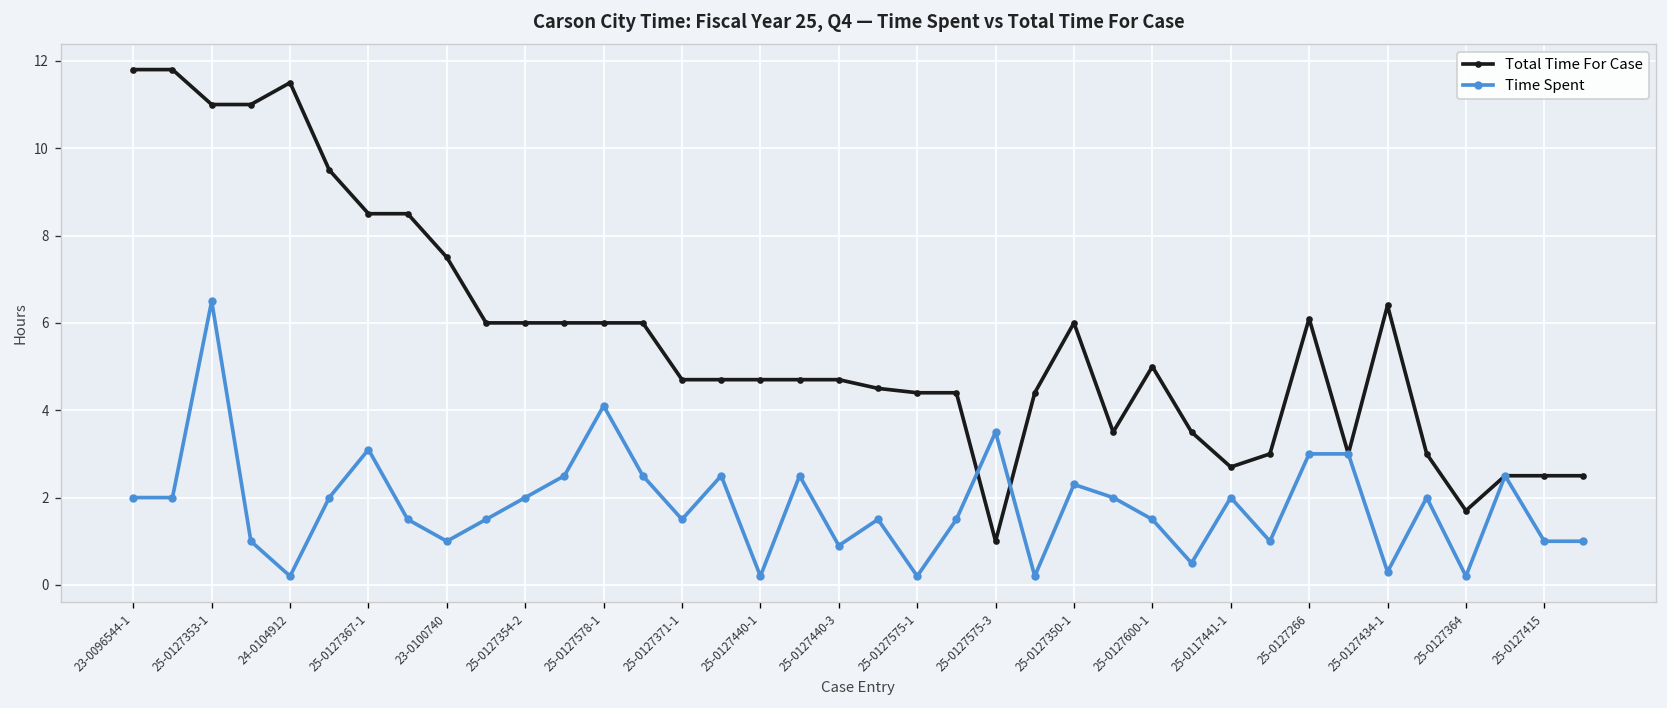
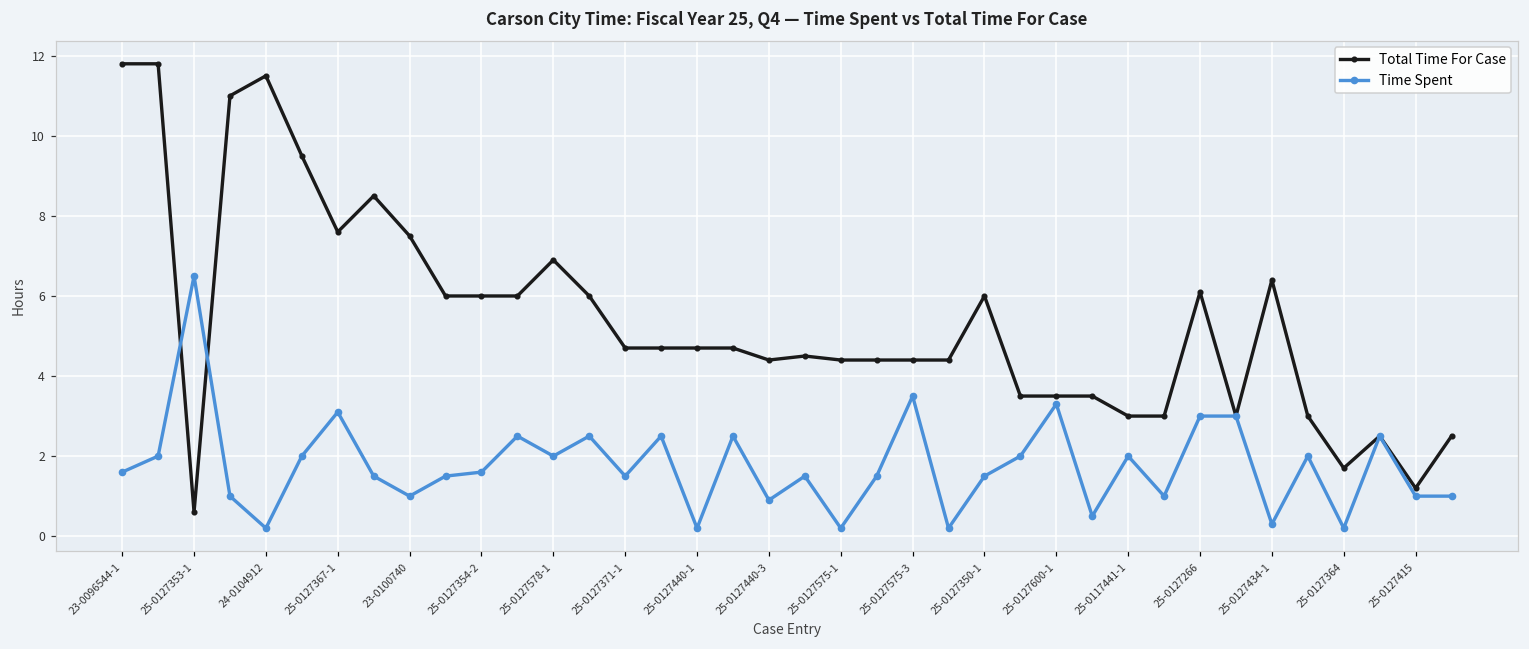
  {
    "Total Time For Case": {
      "23-0096544-1": 11.8,
-     "25-0127353-1": 11.0,
+     "25-0127353-1": 0.6,
      "24-0104912": 11.5,
-     "25-0127367-1": 8.5,
+     "25-0127367-1": 7.6,
      "23-0100740": 7.5,
      "25-0127354-2": 6.0,
-     "25-0127578-1": 6.0,
+     "25-0127578-1": 6.9,
      "25-0127371-1": 4.7,
      "25-0127440-1": 4.7,
-     "25-0127440-3": 4.7,
+     "25-0127440-3": 4.4,
      "25-0127575-1": 4.4,
-     "25-0127575-3": 1.0,
+     "25-0127575-3": 4.4,
      "25-0127350-1": 6.0,
-     "25-0127600-1": 5.0,
-     "25-0117441-1": 2.7,
+     "25-0127600-1": 3.5,
+     "25-0117441-1": 3.0,
      "25-0127266": 6.1,
      "25-0127434-1": 6.4,
      "25-0127364": 1.7,
-     "25-0127415": 2.5
+     "25-0127415": 1.2
    },
    "Time Spent": {
-     "23-0096544-1": 2.0,
+     "23-0096544-1": 1.6,
      "25-0127353-1": 6.5,
      "24-0104912": 0.2,
      "25-0127367-1": 3.1,
      "23-0100740": 1.0,
-     "25-0127354-2": 2.0,
-     "25-0127578-1": 4.1,
+     "25-0127354-2": 1.6,
+     "25-0127578-1": 2.0,
      "25-0127371-1": 1.5,
      "25-0127440-1": 0.2,
      "25-0127440-3": 0.9,
      "25-0127575-1": 0.2,
      "25-0127575-3": 3.5,
-     "25-0127350-1": 2.3,
-     "25-0127600-1": 1.5,
+     "25-0127350-1": 1.5,
+     "25-0127600-1": 3.3,
      "25-0117441-1": 2.0,
      "25-0127266": 3.0,
      "25-0127434-1": 0.3,
      "25-0127364": 0.2,
      "25-0127415": 1.0
    }
  }
